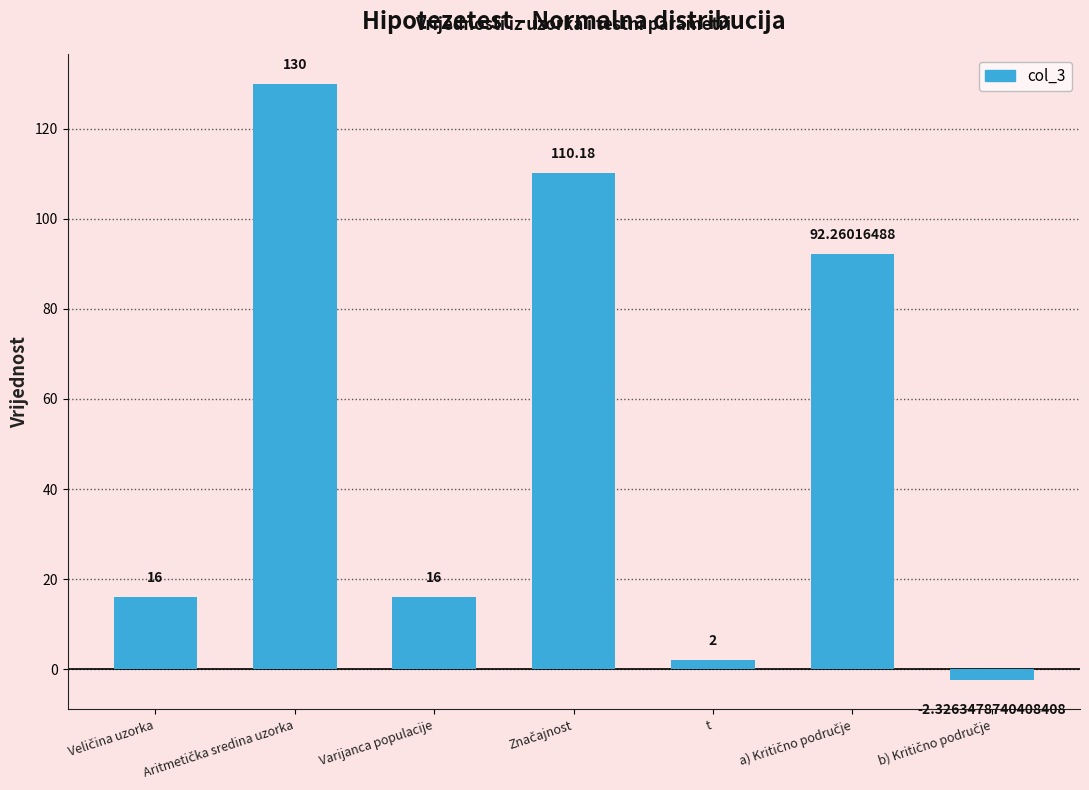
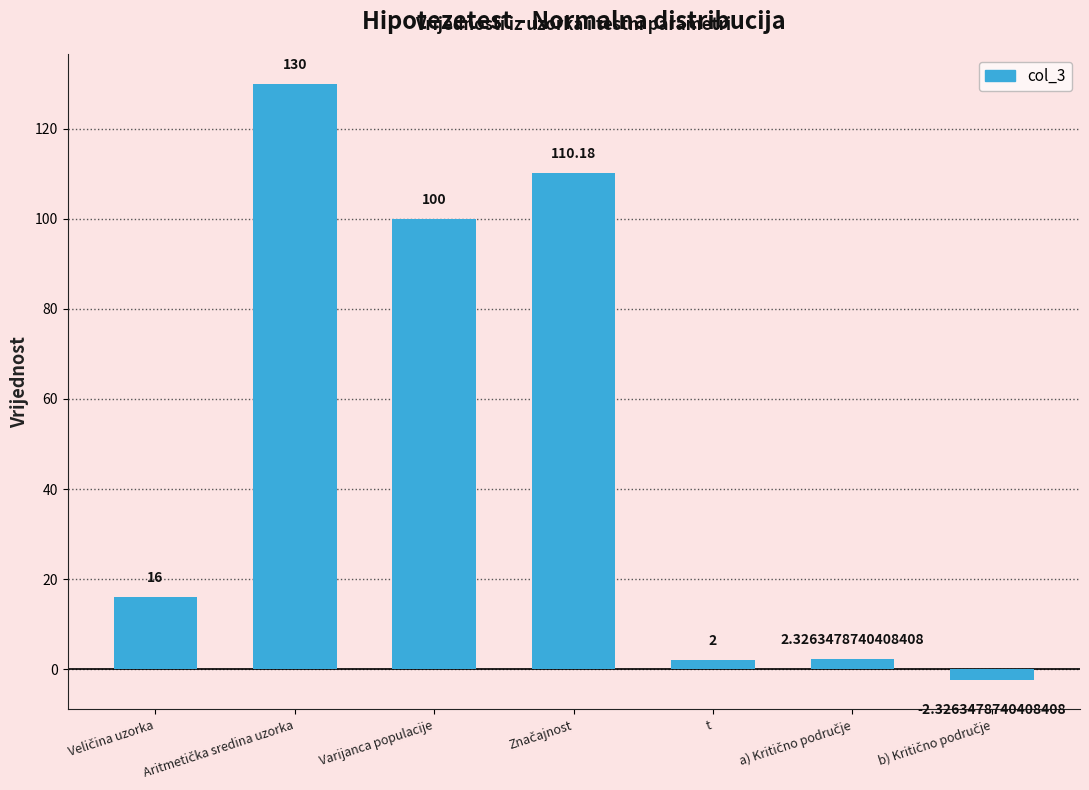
  {
    "Veličina uzorka": 16,
    "Aritmetička sredina uzorka": 130,
-   "Varijanca populacije": 16,
+   "Varijanca populacije": 100,
    "Značajnost": 110.18,
    "t": 2,
-   "a) Kritično područje": 92.26016488,
+   "a) Kritično područje": 2.3263478740408408,
    "b) Kritično područje": -2.3263478740408408
  }
